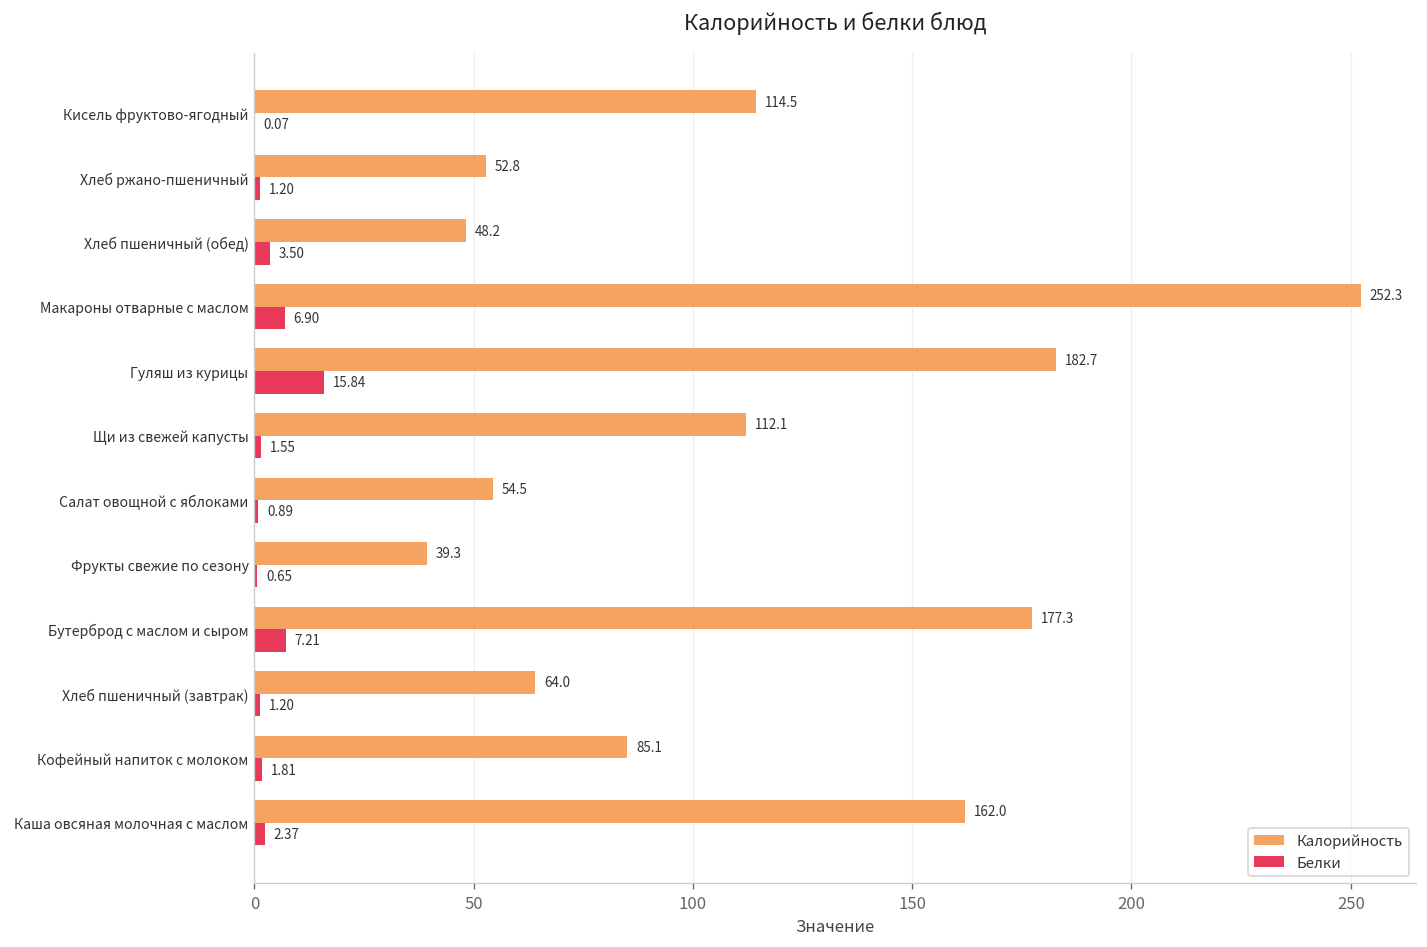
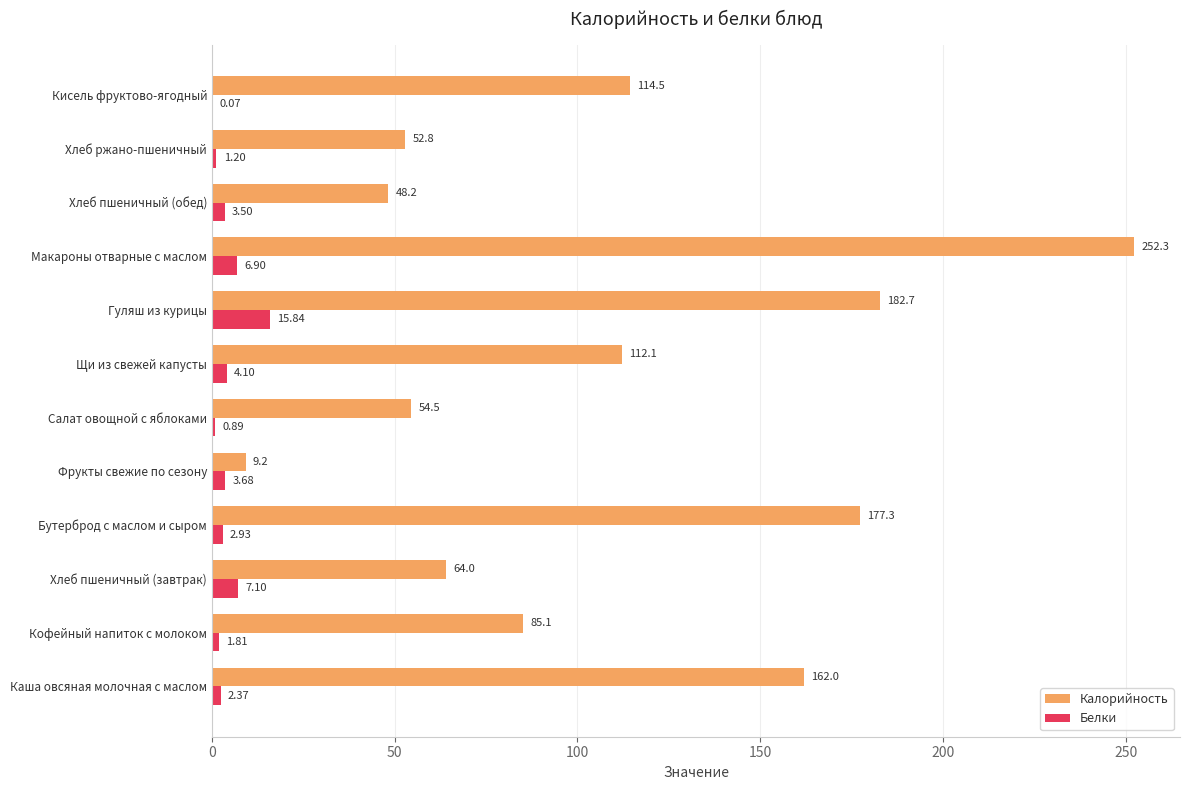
  {
    "Калорийность": {
      "Кисель фруктово-ягодный": 114.5,
      "Хлеб ржано-пшеничный": 52.8,
      "Хлеб пшеничный (обед)": 48.2,
      "Макароны отварные с маслом": 252.3,
      "Гуляш из курицы": 182.7,
      "Щи из свежей капусты": 112.1,
      "Салат овощной с яблоками": 54.5,
-     "Фрукты свежие по сезону": 39.3,
+     "Фрукты свежие по сезону": 9.2,
      "Бутерброд с маслом и сыром": 177.3,
      "Хлеб пшеничный (завтрак)": 64.0,
      "Кофейный напиток с молоком": 85.1,
      "Каша овсяная молочная с маслом": 162.0
    },
    "Белки": {
      "Кисель фруктово-ягодный": 0.07,
      "Хлеб ржано-пшеничный": 1.20,
      "Хлеб пшеничный (обед)": 3.50,
      "Макароны отварные с маслом": 6.90,
      "Гуляш из курицы": 15.84,
-     "Щи из свежей капусты": 1.55,
+     "Щи из свежей капусты": 4.10,
      "Салат овощной с яблоками": 0.89,
-     "Фрукты свежие по сезону": 0.65,
-     "Бутерброд с маслом и сыром": 7.21,
-     "Хлеб пшеничный (завтрак)": 1.20,
+     "Фрукты свежие по сезону": 3.68,
+     "Бутерброд с маслом и сыром": 2.93,
+     "Хлеб пшеничный (завтрак)": 7.10,
      "Кофейный напиток с молоком": 1.81,
      "Каша овсяная молочная с маслом": 2.37
    }
  }
